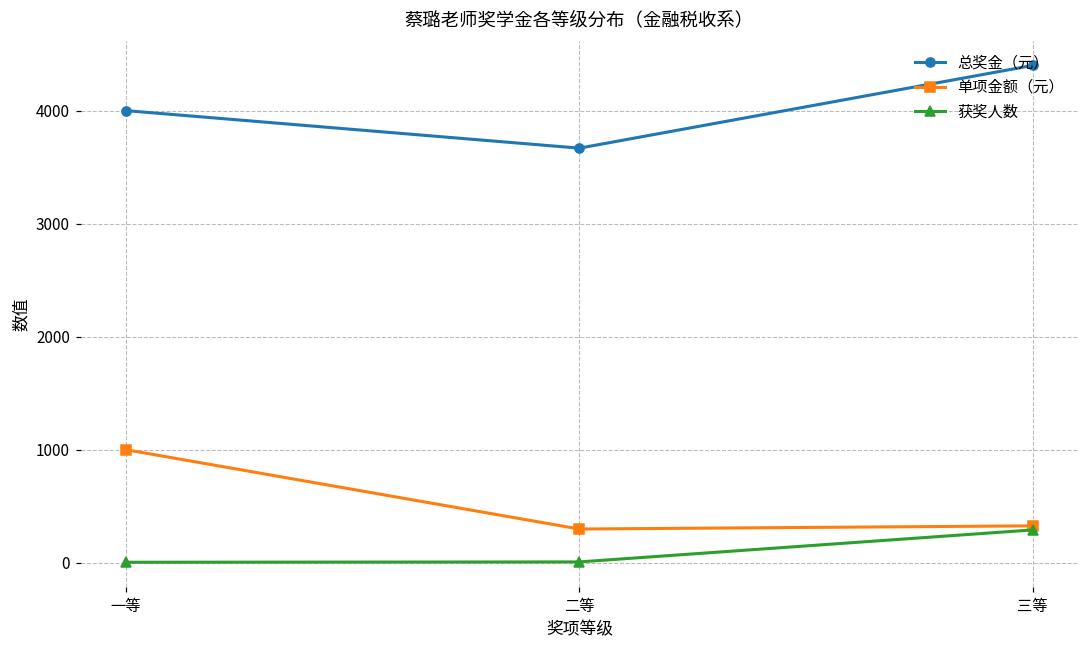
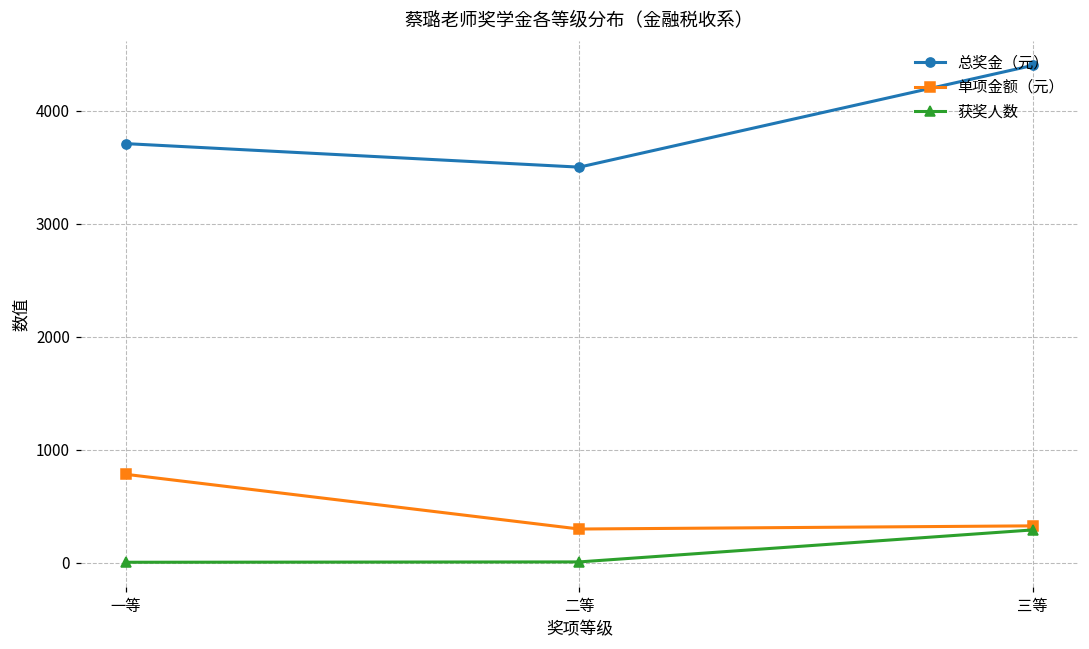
  {
    "总奖金（元）": {
-     "一等": 4000,
-     "二等": 3670,
+     "一等": 3710,
+     "二等": 3500,
      "三等": 4400
    },
    "单项金额（元）": {
-     "一等": 1000,
+     "一等": 780,
      "二等": 300,
      "三等": 330
    },
    "获奖人数": {
      "一等": 0,
      "二等": 10,
      "三等": 290
    }
  }
